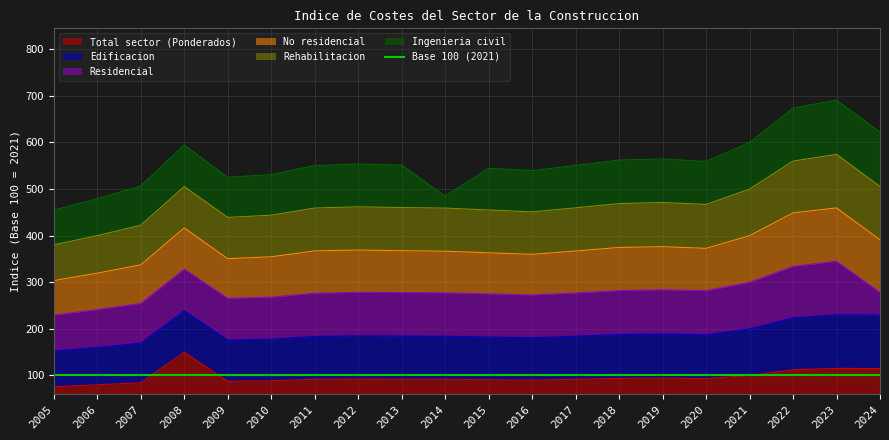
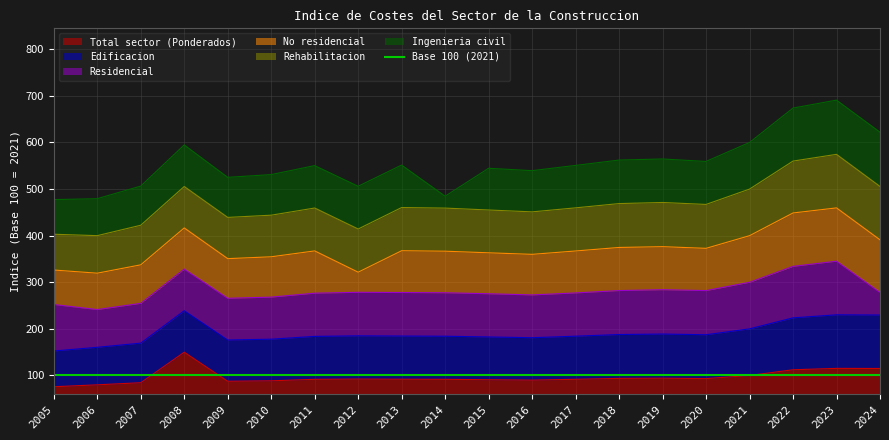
  {
    "Total sector (Ponderados)": {
      "2005": 80,
      "2006": 80,
      "2007": 80,
      "2008": 150,
      "2009": 90,
      "2010": 90,
      "2011": 90,
      "2012": 90,
      "2013": 90,
      "2014": 90,
      "2015": 90,
      "2016": 90,
      "2017": 90,
      "2018": 90,
      "2019": 90,
      "2020": 90,
      "2021": 100,
      "2022": 110,
      "2023": 120,
      "2024": 120
    },
    "Edificacion": {
      "2005": 80,
      "2006": 80,
      "2007": 80,
      "2008": 90,
      "2009": 90,
      "2010": 90,
      "2011": 90,
      "2012": 90,
      "2013": 90,
      "2014": 90,
      "2015": 90,
      "2016": 90,
      "2017": 90,
      "2018": 90,
      "2019": 90,
      "2020": 90,
      "2021": 100,
      "2022": 110,
      "2023": 110,
      "2024": 110
    },
    "Residencial": {
-     "2005": 80,
+     "2005": 100,
      "2006": 80,
      "2007": 90,
      "2008": 90,
      "2009": 90,
      "2010": 90,
      "2011": 90,
      "2012": 90,
      "2013": 90,
      "2014": 90,
      "2015": 90,
      "2016": 90,
      "2017": 90,
      "2018": 90,
      "2019": 100,
      "2020": 90,
      "2021": 100,
      "2022": 110,
      "2023": 120,
      "2024": 50
    },
    "No residencial": {
      "2005": 70,
      "2006": 80,
      "2007": 80,
      "2008": 90,
      "2009": 90,
      "2010": 90,
      "2011": 90,
-     "2012": 90,
+     "2012": 40,
      "2013": 90,
      "2014": 90,
      "2015": 90,
      "2016": 90,
      "2017": 90,
      "2018": 90,
      "2019": 90,
      "2020": 90,
      "2021": 100,
      "2022": 110,
      "2023": 110,
      "2024": 110
    },
    "Rehabilitacion": {
      "2005": 80,
      "2006": 80,
      "2007": 80,
      "2008": 90,
      "2009": 90,
      "2010": 90,
      "2011": 90,
      "2012": 90,
      "2013": 90,
      "2014": 90,
      "2015": 90,
      "2016": 90,
      "2017": 90,
      "2018": 90,
      "2019": 90,
      "2020": 90,
      "2021": 100,
      "2022": 110,
      "2023": 110,
      "2024": 110
    },
    "Ingenieria civil": {
      "2005": 70,
      "2006": 80,
      "2007": 80,
      "2008": 90,
      "2009": 90,
      "2010": 90,
      "2011": 90,
      "2012": 90,
      "2013": 90,
      "2014": 30,
      "2015": 90,
      "2016": 90,
      "2017": 90,
      "2018": 90,
      "2019": 90,
      "2020": 90,
      "2021": 100,
      "2022": 110,
      "2023": 120,
      "2024": 120
    }
  }
